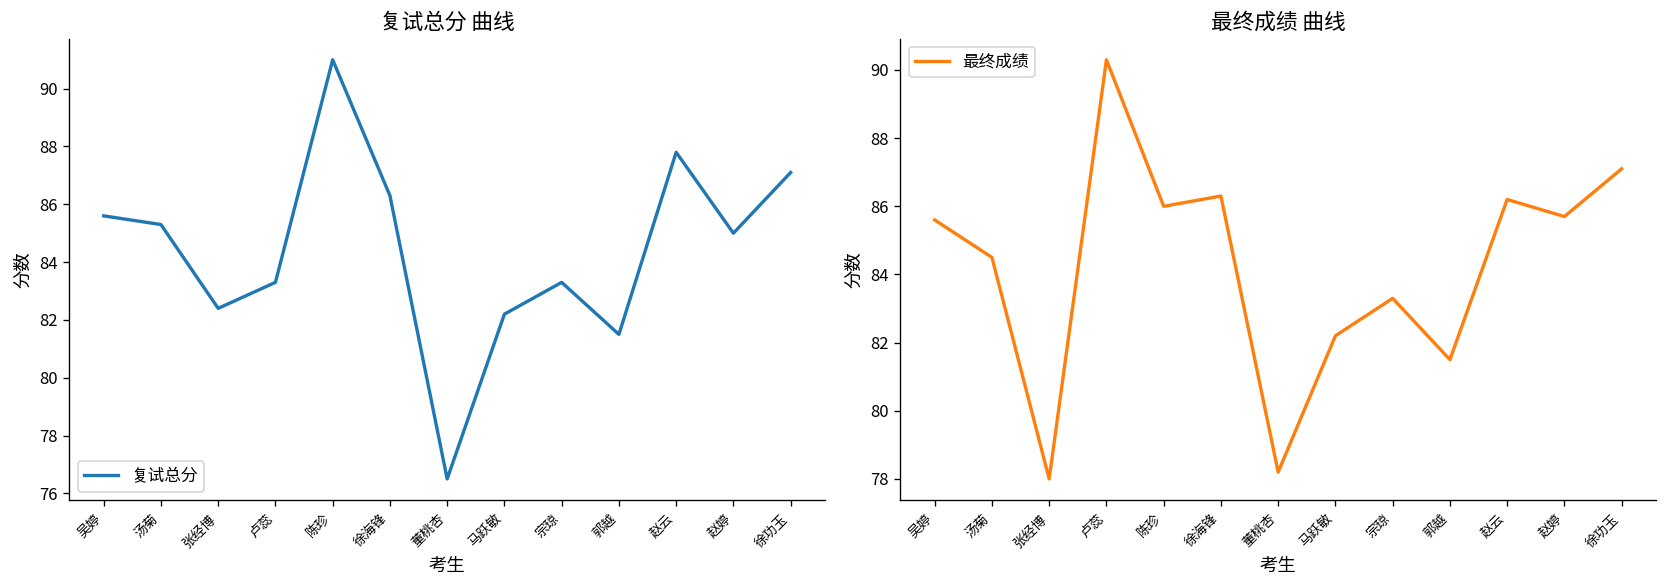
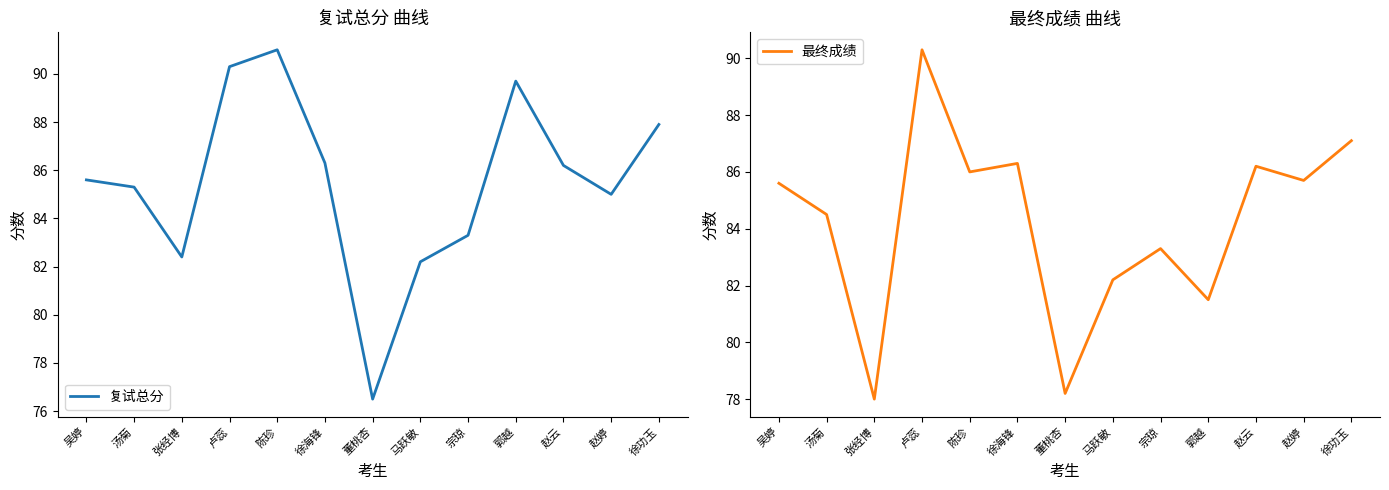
  {
    "复试总分 曲线": {
      "吴婷": 85.6,
      "汤菊": 85.3,
      "张经博": 82.4,
-     "卢蕊": 83.3,
+     "卢蕊": 90.3,
      "陈珍": 91.0,
      "徐海锋": 86.3,
      "董桃杏": 76.5,
      "马跃敏": 82.2,
      "宗琼": 83.3,
-     "郭越": 81.5,
-     "赵云": 87.8,
+     "郭越": 89.7,
+     "赵云": 86.2,
      "赵婷": 85.0,
-     "徐功玉": 87.1
+     "徐功玉": 87.9
    },
    "最终成绩 曲线": {
      "吴婷": 85.6,
      "汤菊": 84.5,
      "张经博": 78.0,
      "卢蕊": 90.3,
      "陈珍": 86.0,
      "徐海锋": 86.3,
      "董桃杏": 78.2,
      "马跃敏": 82.2,
      "宗琼": 83.3,
      "郭越": 81.5,
      "赵云": 86.2,
      "赵婷": 85.7,
      "徐功玉": 87.1
    }
  }
